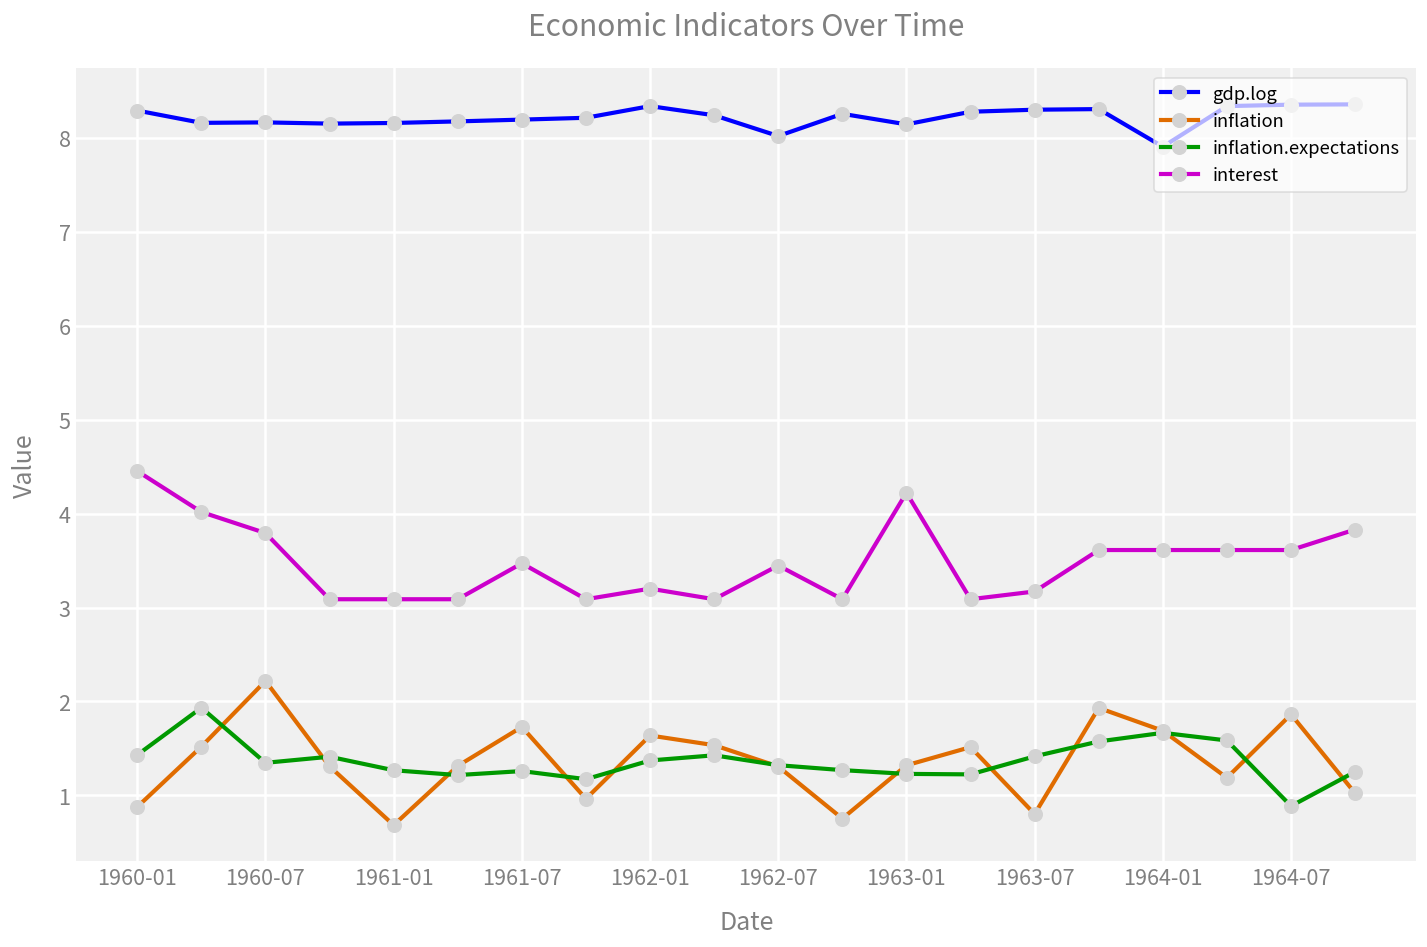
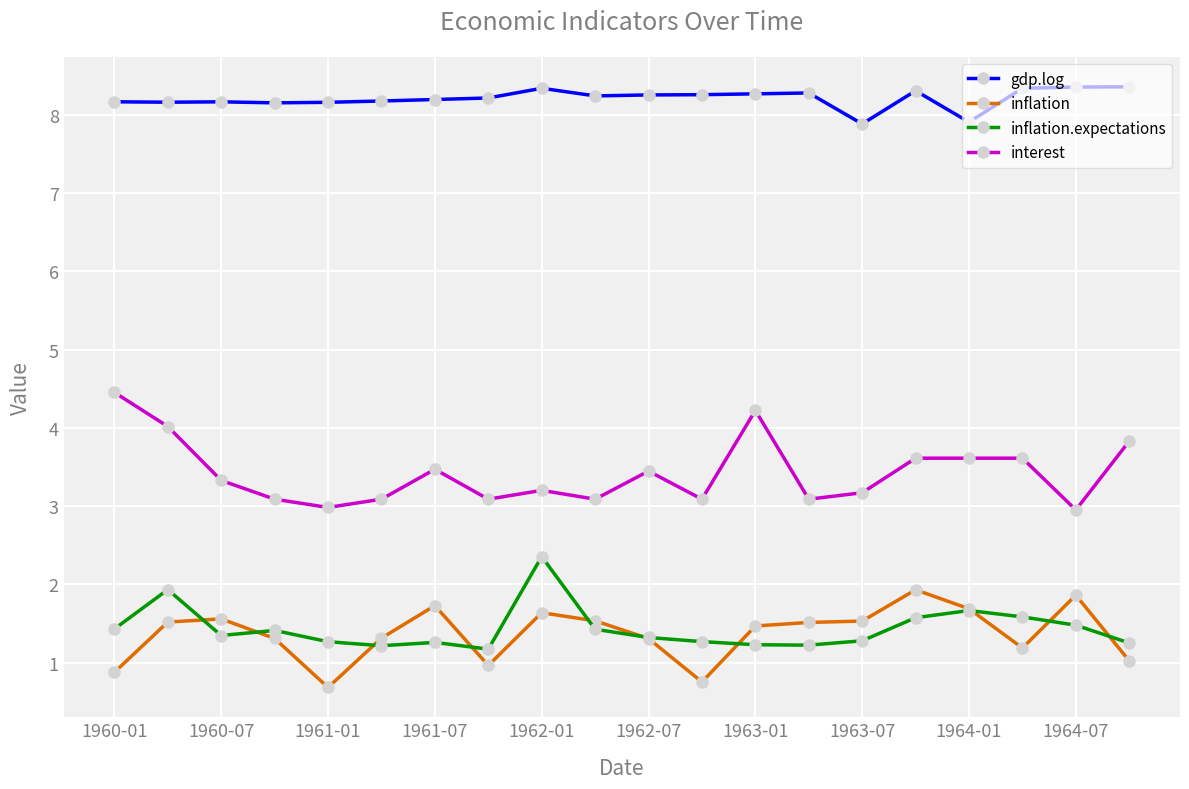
  {
    "gdp.log": {
-     "1960-01": 8.3,
+     "1960-01": 8.2,
      "1960-07": 8.2,
      "1961-01": 8.2,
      "1961-07": 8.2,
      "1962-01": 8.3,
-     "1962-07": 8.0,
-     "1963-01": 8.1,
-     "1963-07": 8.3
+     "1962-07": 8.3,
+     "1963-01": 8.3,
+     "1963-07": 7.9
    },
    "inflation": {
      "1960-01": 0.9,
-     "1960-07": 2.2,
+     "1960-07": 1.6,
      "1961-01": 0.7,
      "1961-07": 1.7,
      "1962-01": 1.6,
-     "1963-01": 1.3,
-     "1963-07": 0.8,
+     "1963-01": 1.5,
+     "1963-07": 1.5,
      "1964-07": 1.9
    },
    "inflation.expectations": {
      "1960-01": 1.4,
      "1960-07": 1.3,
      "1961-01": 1.3,
      "1961-07": 1.3,
-     "1962-01": 1.4,
+     "1962-01": 2.4,
      "1963-01": 1.2,
-     "1963-07": 1.4,
-     "1964-07": 0.9
+     "1963-07": 1.3,
+     "1964-07": 1.5
    },
    "interest": {
      "1960-01": 4.5,
-     "1960-07": 3.8,
-     "1961-01": 3.1,
+     "1960-07": 3.3,
+     "1961-01": 3.0,
      "1961-07": 3.5,
      "1962-01": 3.2,
      "1962-07": 3.4,
      "1963-01": 4.2,
      "1963-07": 3.2,
      "1964-01": 3.6,
-     "1964-07": 3.6
+     "1964-07": 3.0
    }
  }
